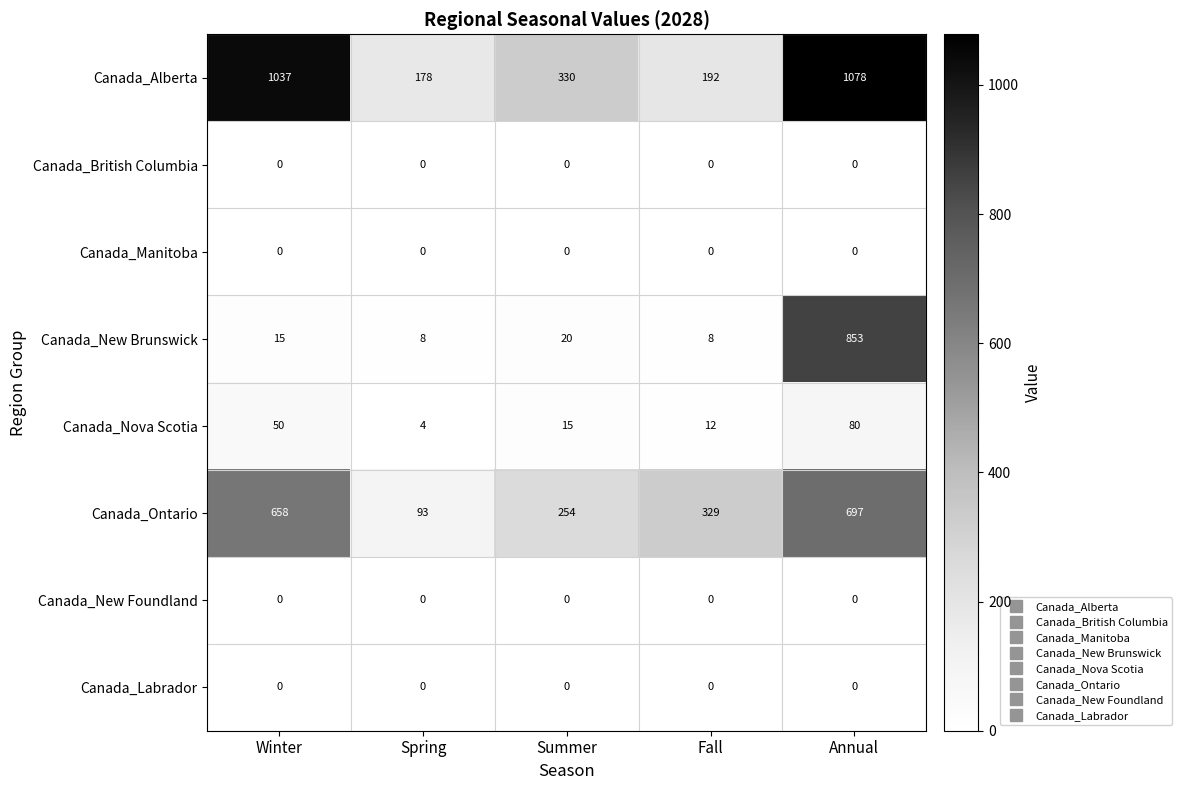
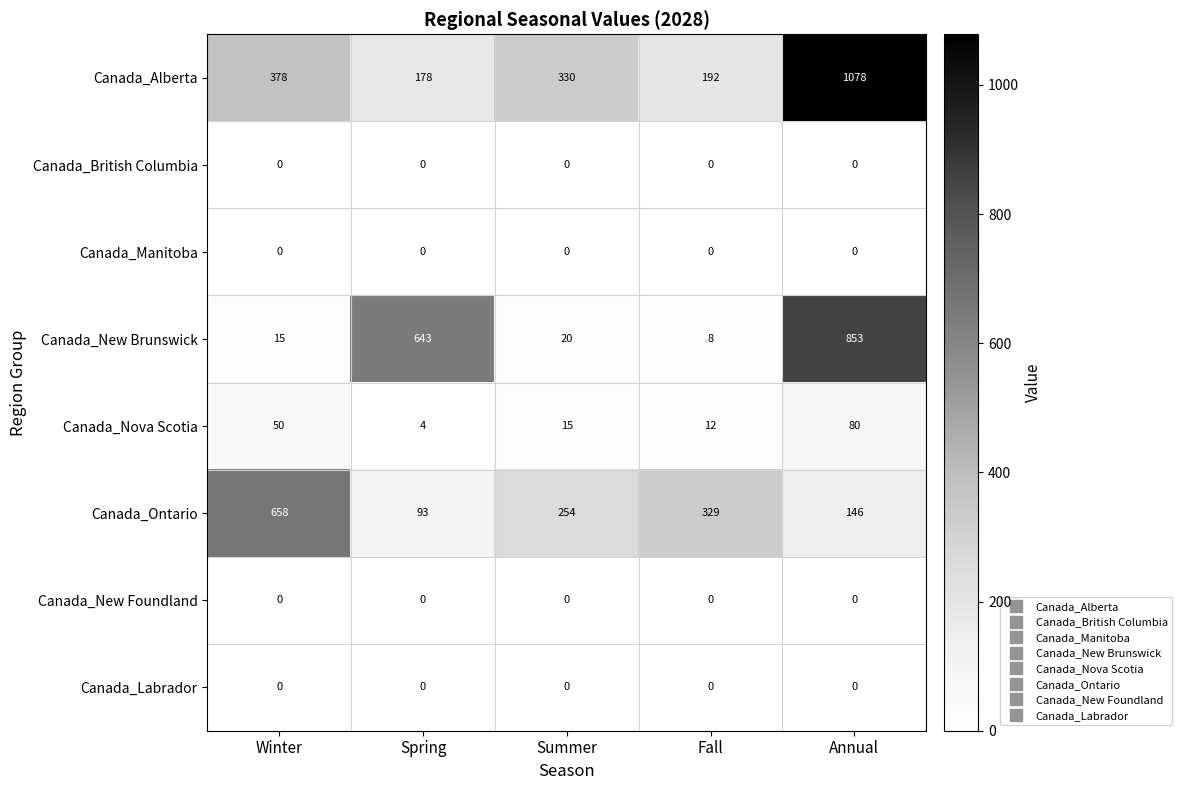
  {
    "Canada_Alberta": {
-     "Winter": 1037,
+     "Winter": 378,
      "Spring": 178,
      "Summer": 330,
      "Fall": 192,
      "Annual": 1078
    },
    "Canada_British Columbia": {
      "Winter": 0,
      "Spring": 0,
      "Summer": 0,
      "Fall": 0,
      "Annual": 0
    },
    "Canada_Manitoba": {
      "Winter": 0,
      "Spring": 0,
      "Summer": 0,
      "Fall": 0,
      "Annual": 0
    },
    "Canada_New Brunswick": {
      "Winter": 15,
-     "Spring": 8,
+     "Spring": 643,
      "Summer": 20,
      "Fall": 8,
      "Annual": 853
    },
    "Canada_Nova Scotia": {
      "Winter": 50,
      "Spring": 4,
      "Summer": 15,
      "Fall": 12,
      "Annual": 80
    },
    "Canada_Ontario": {
      "Winter": 658,
      "Spring": 93,
      "Summer": 254,
      "Fall": 329,
-     "Annual": 697
+     "Annual": 146
    },
    "Canada_New Foundland": {
      "Winter": 0,
      "Spring": 0,
      "Summer": 0,
      "Fall": 0,
      "Annual": 0
    },
    "Canada_Labrador": {
      "Winter": 0,
      "Spring": 0,
      "Summer": 0,
      "Fall": 0,
      "Annual": 0
    }
  }
